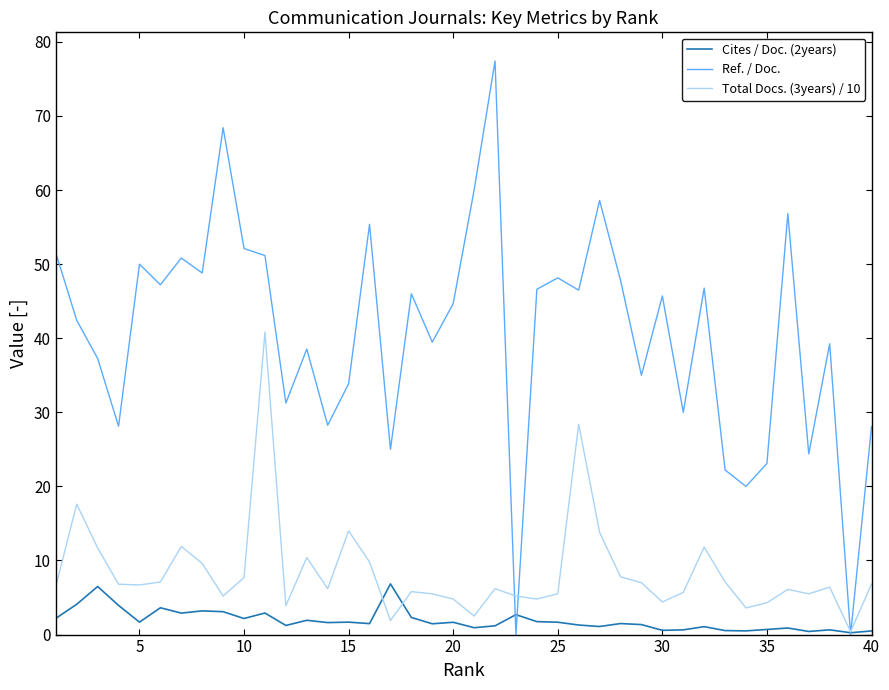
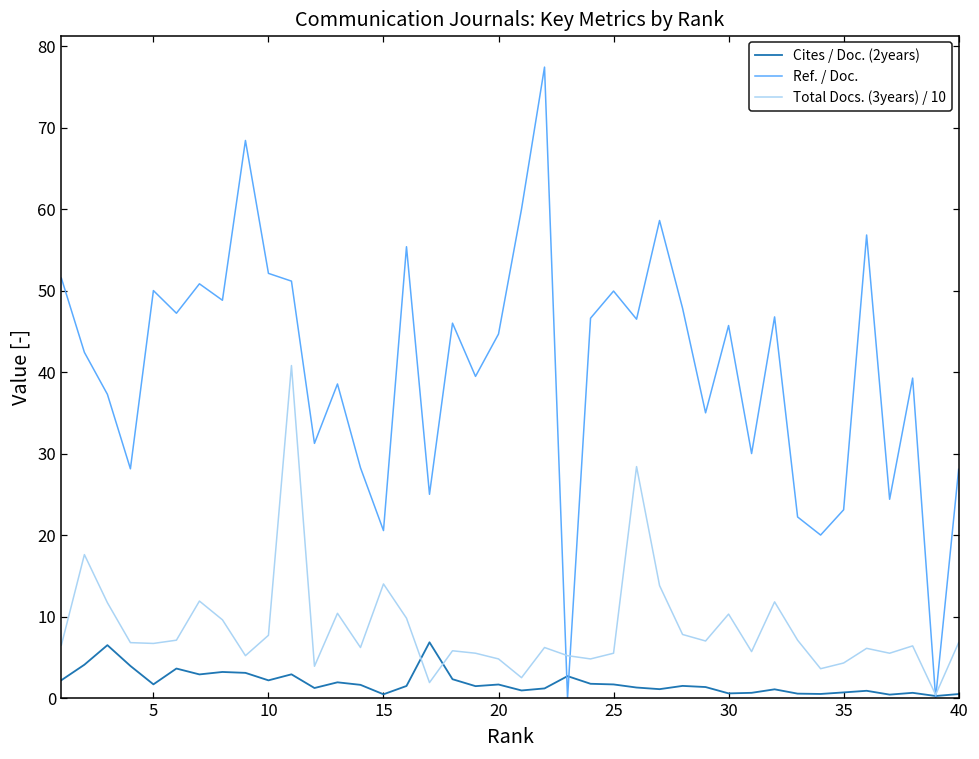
  {
    "Cites / Doc. (2years)": {
      "5": 2,
      "10": 2,
-     "15": 2,
+     "15": 0,
      "20": 2,
      "25": 2,
      "30": 1,
      "35": 1,
      "40": 0
    },
    "Ref. / Doc.": {
      "5": 50,
      "10": 52,
-     "15": 34,
+     "15": 21,
      "20": 45,
-     "25": 48,
+     "25": 50,
      "30": 46,
      "35": 23,
      "40": 28
    },
    "Total Docs. (3years) / 10": {
      "5": 7,
      "10": 8,
      "15": 14,
      "20": 5,
      "25": 6,
-     "30": 4,
+     "30": 10,
      "35": 4,
      "40": 7
    }
  }
